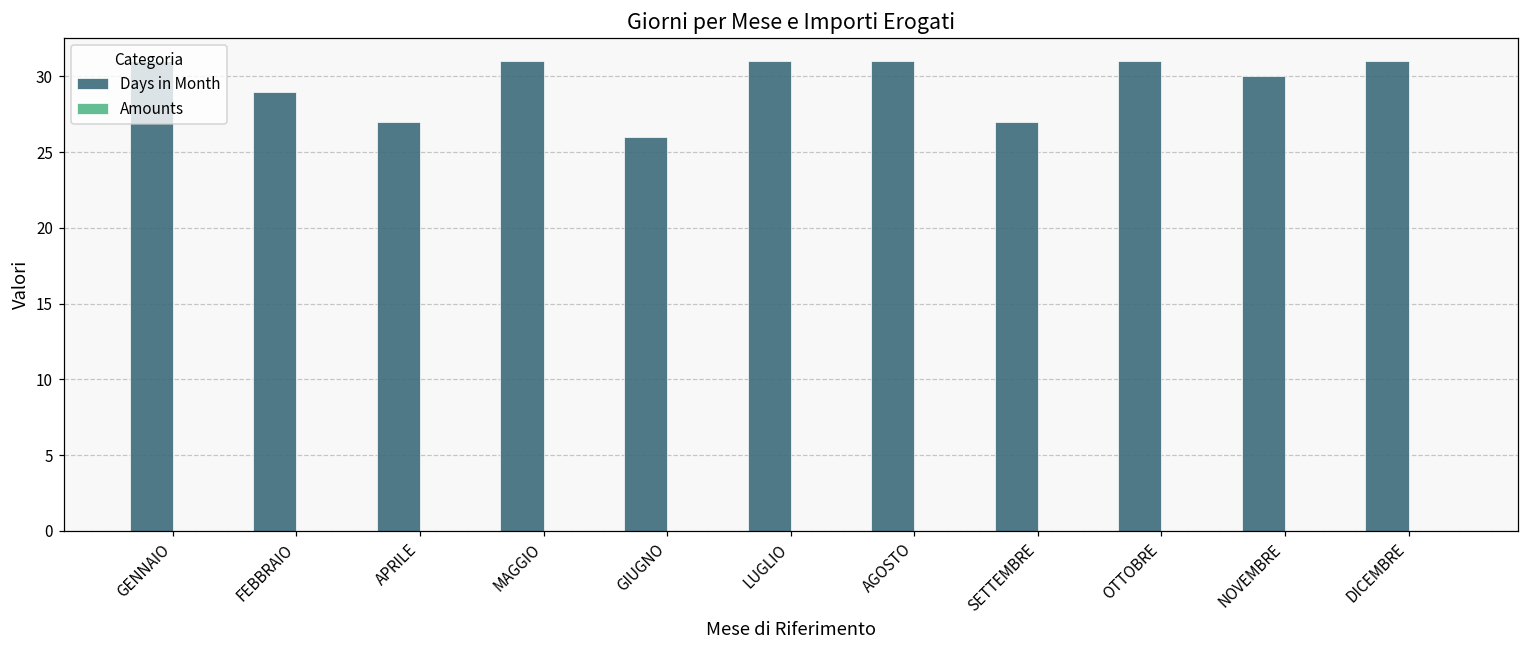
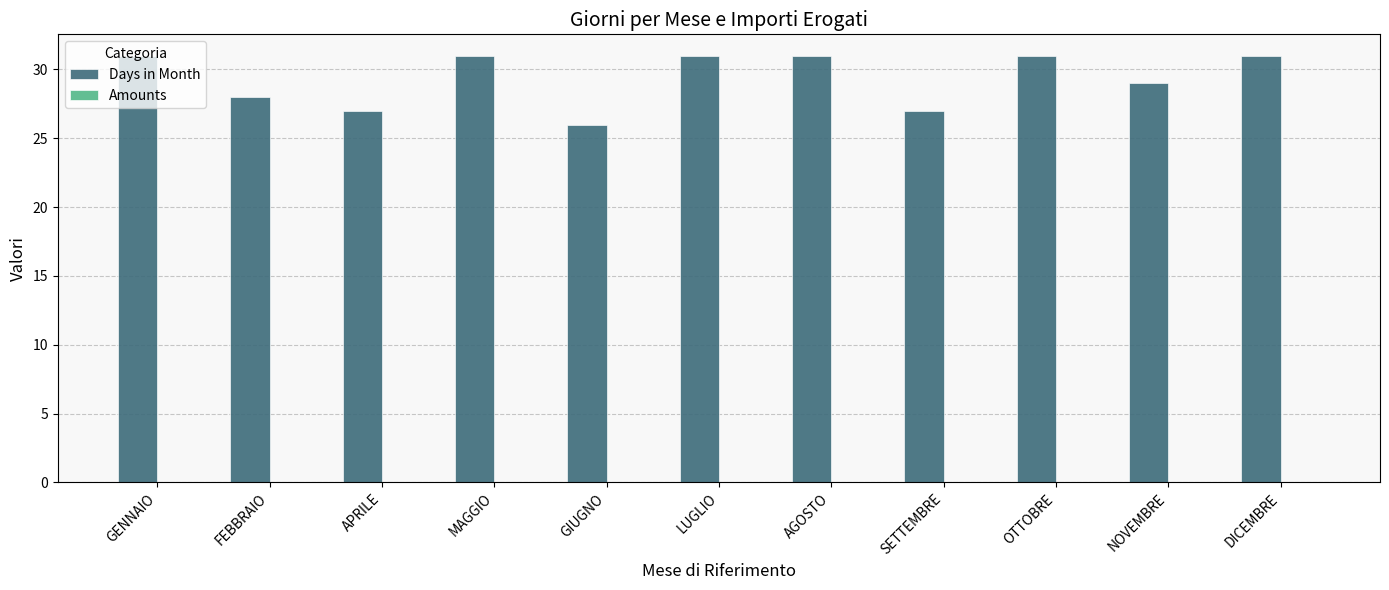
  {
    "Days in Month": {
-     "FEBBRAIO": 29,
+     "FEBBRAIO": 28,
      "APRILE": 27,
      "MAGGIO": 31,
      "GIUGNO": 26,
      "LUGLIO": 31,
      "AGOSTO": 31,
      "SETTEMBRE": 27,
      "OTTOBRE": 31,
-     "NOVEMBRE": 30,
+     "NOVEMBRE": 29,
      "DICEMBRE": 31
    },
    "Amounts": {
      "GENNAIO": 0,
      "FEBBRAIO": 0,
      "APRILE": 0,
      "MAGGIO": 0,
      "GIUGNO": 0,
      "LUGLIO": 0,
      "AGOSTO": 0,
      "SETTEMBRE": 0,
      "OTTOBRE": 0,
      "NOVEMBRE": 0,
      "DICEMBRE": 0
    }
  }
